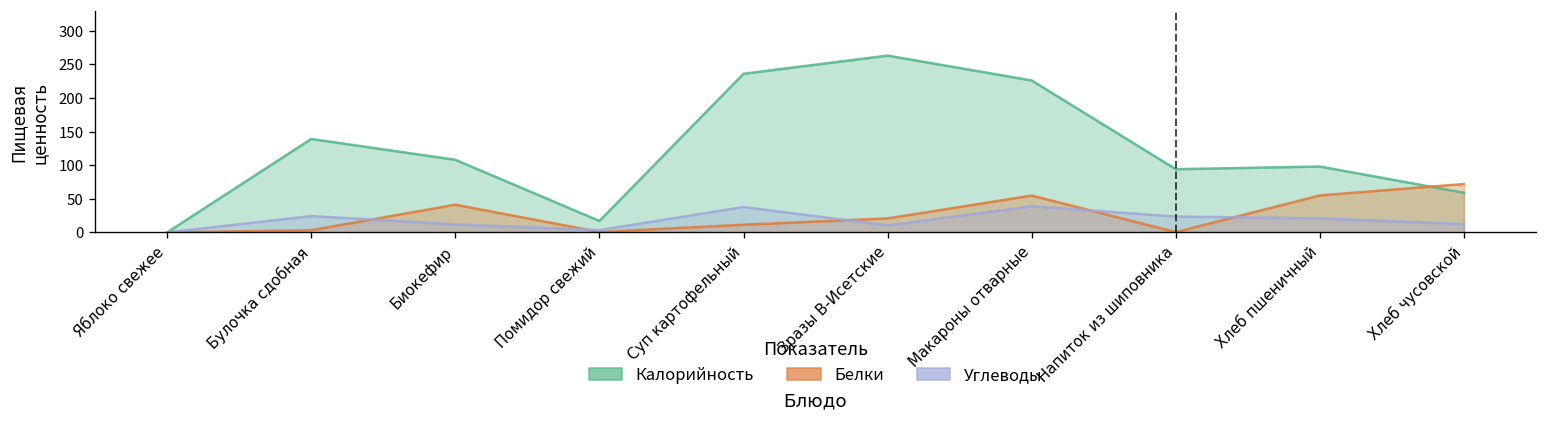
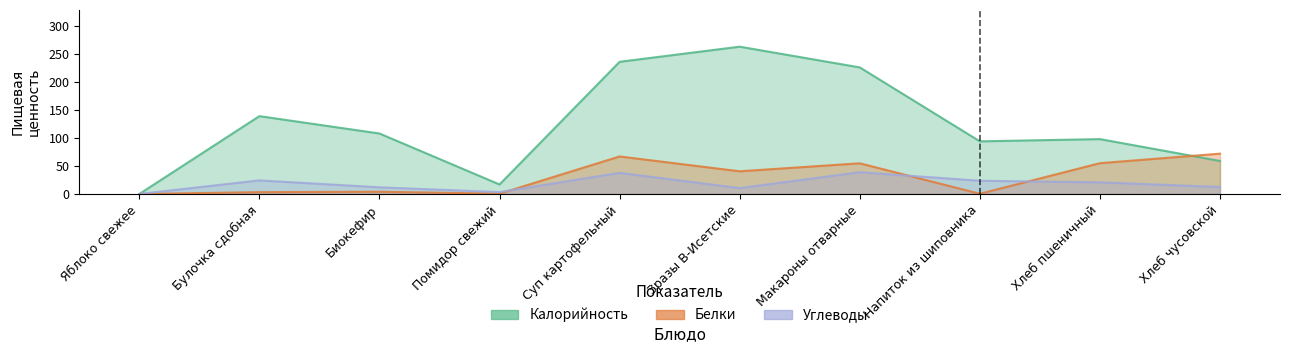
  {
    "Белки": {
      "Булочка сдобная": 0,
-     "Биокефир": 40,
-     "Суп картофельный": 10,
-     "Зразы В-Исетские": 20,
+     "Биокефир": 0,
+     "Суп картофельный": 70,
+     "Зразы В-Исетские": 40,
      "Макароны отварные": 50,
      "Напиток из шиповника": 0,
      "Хлеб пшеничный": 60,
      "Хлеб чусовской": 70
    }
  }
